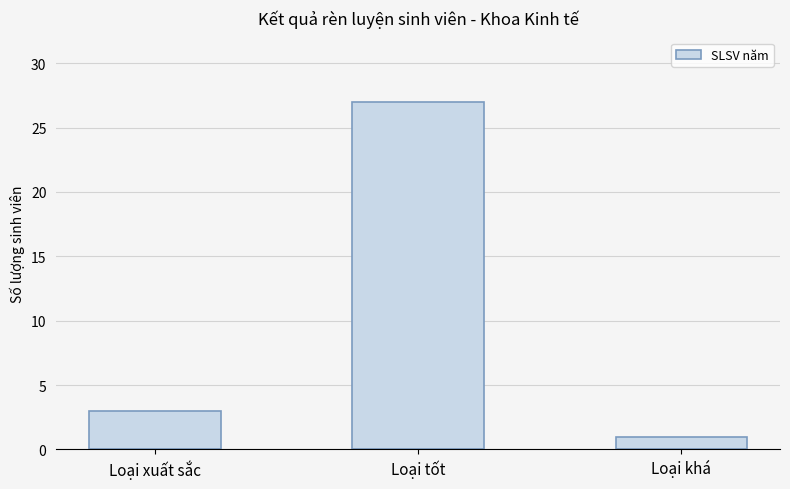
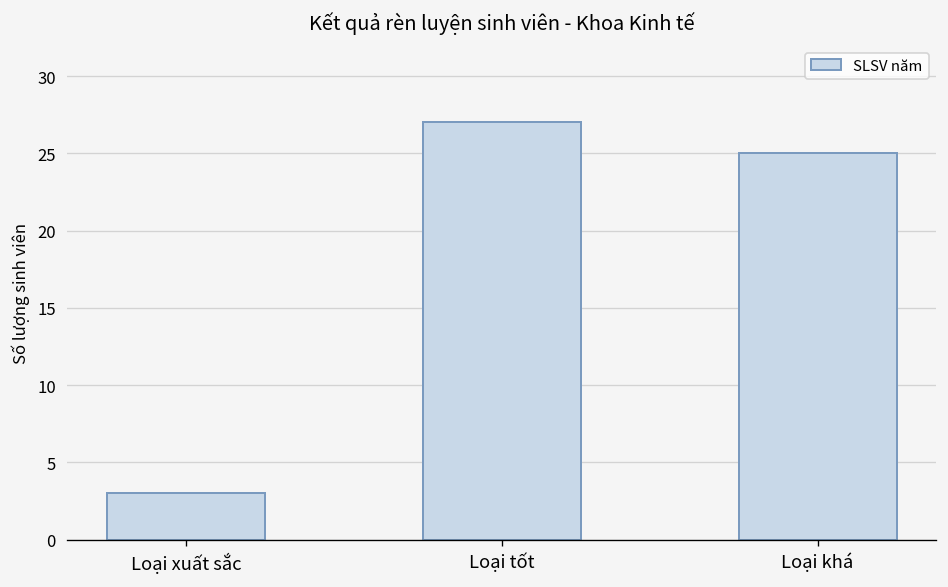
  {
    "Loại xuất sắc": 3,
    "Loại tốt": 27,
-   "Loại khá": 1
+   "Loại khá": 25
  }
